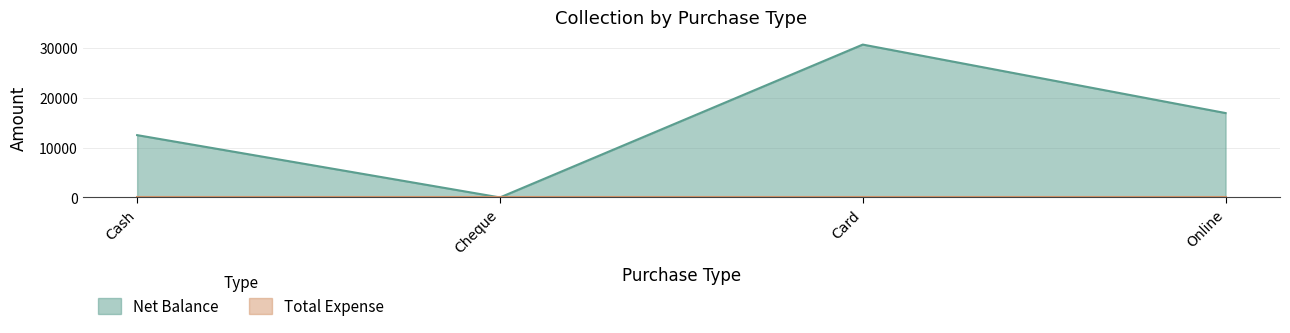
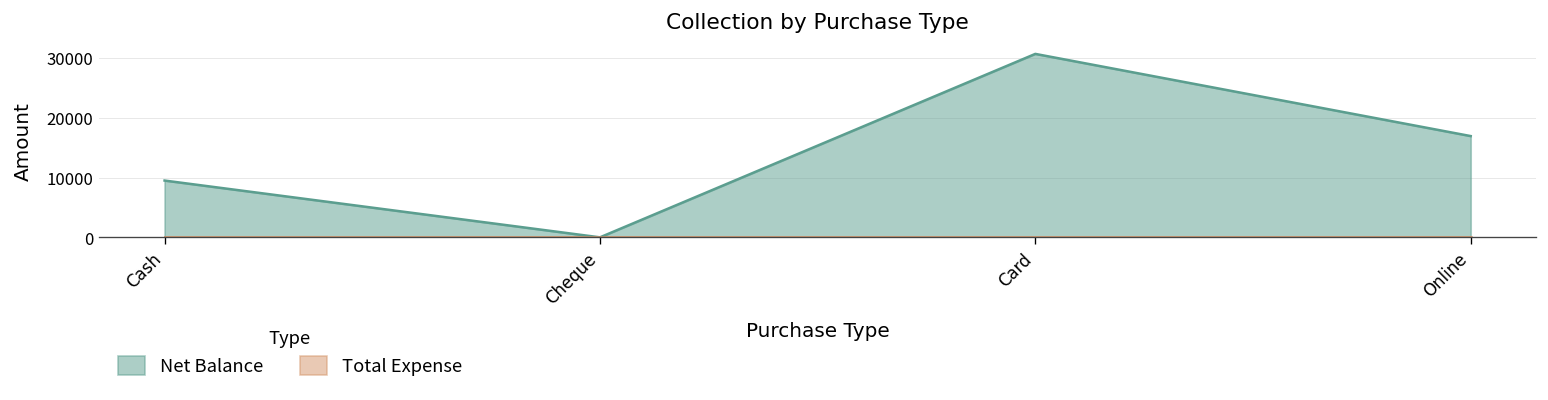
  {
    "Net Balance": {
-     "Cash": 13000,
+     "Cash": 10000,
      "Card": 31000,
      "Online": 17000
    },
    "Total Expense": {
      "Cash": 0,
      "Card": 0,
      "Online": 0
    }
  }
